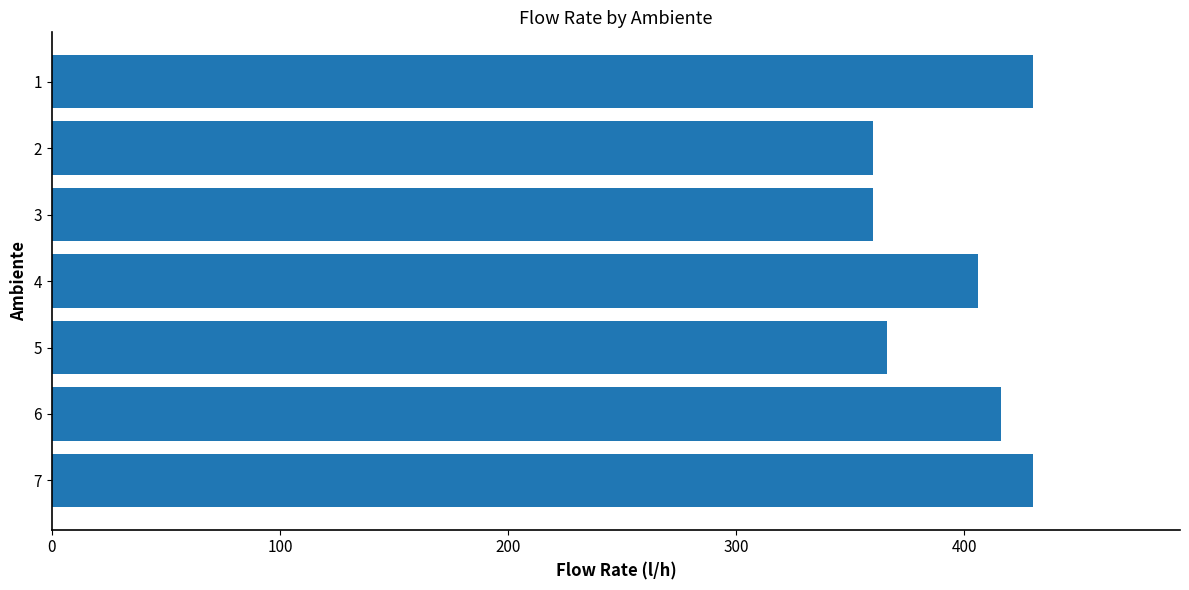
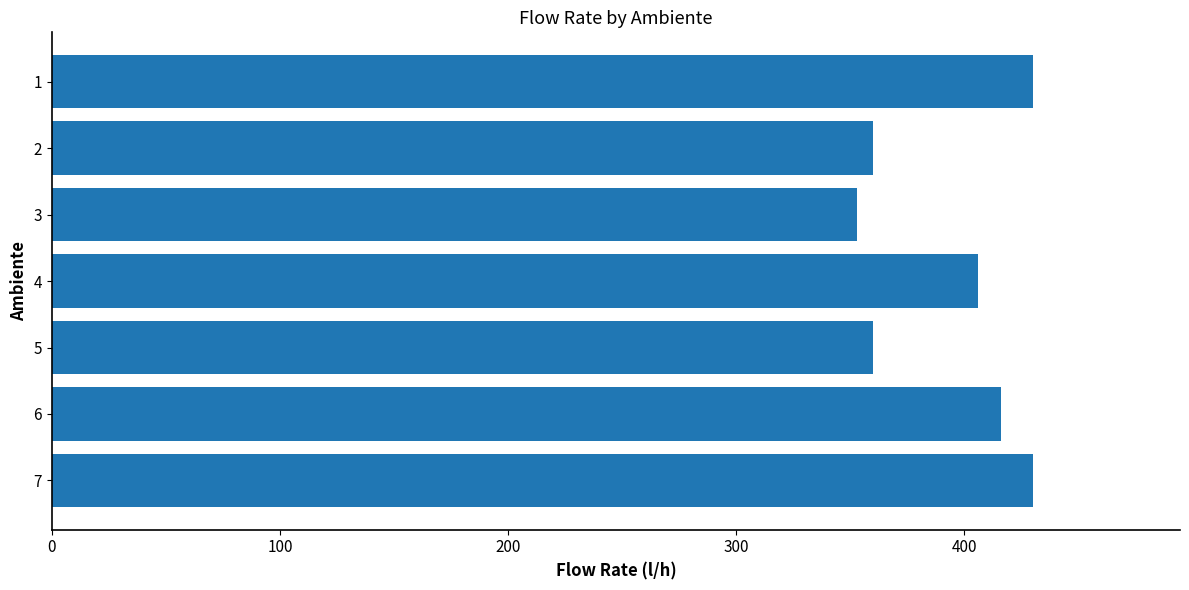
  {
    "1": 430,
    "2": 360,
-   "3": 360,
+   "3": 353,
    "4": 406,
-   "5": 366,
+   "5": 360,
    "6": 416,
    "7": 430
  }
